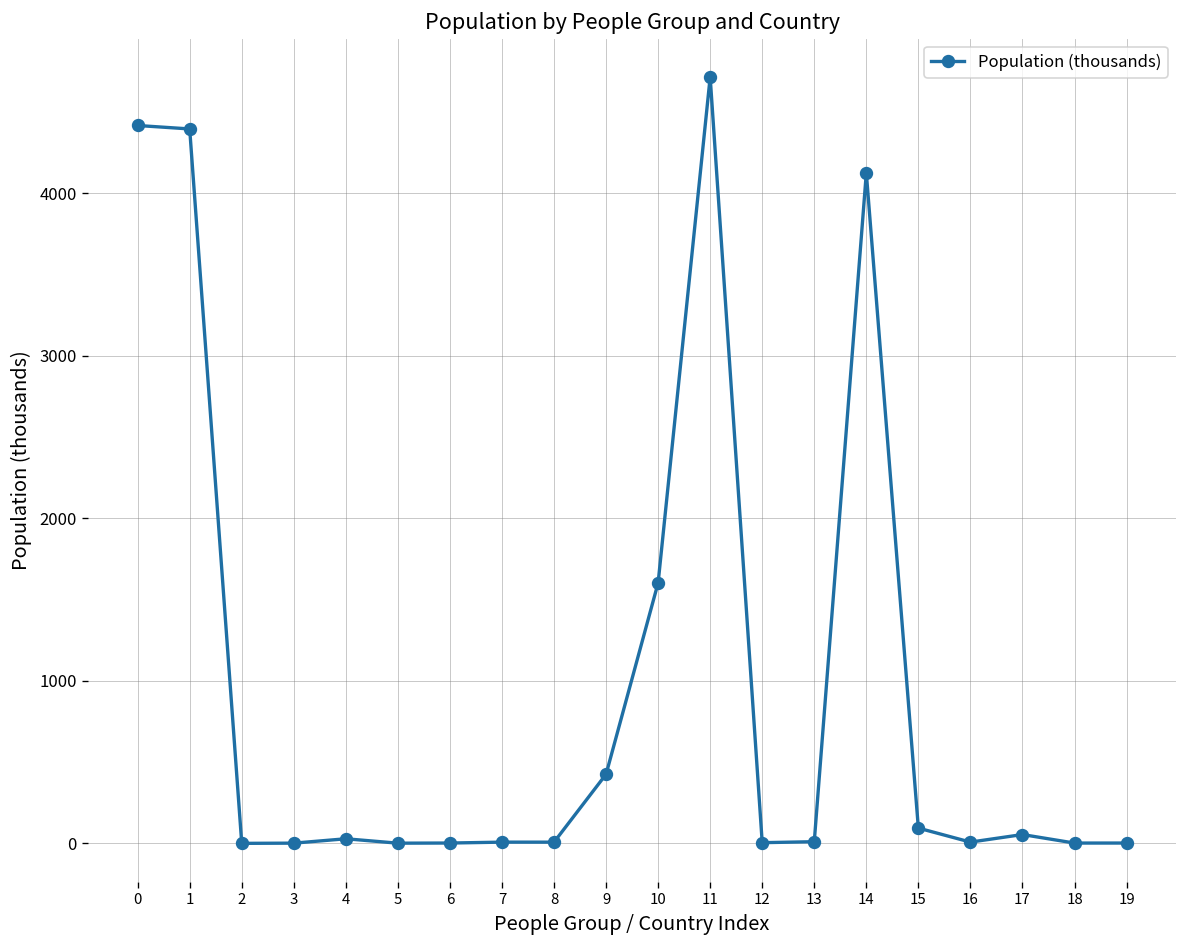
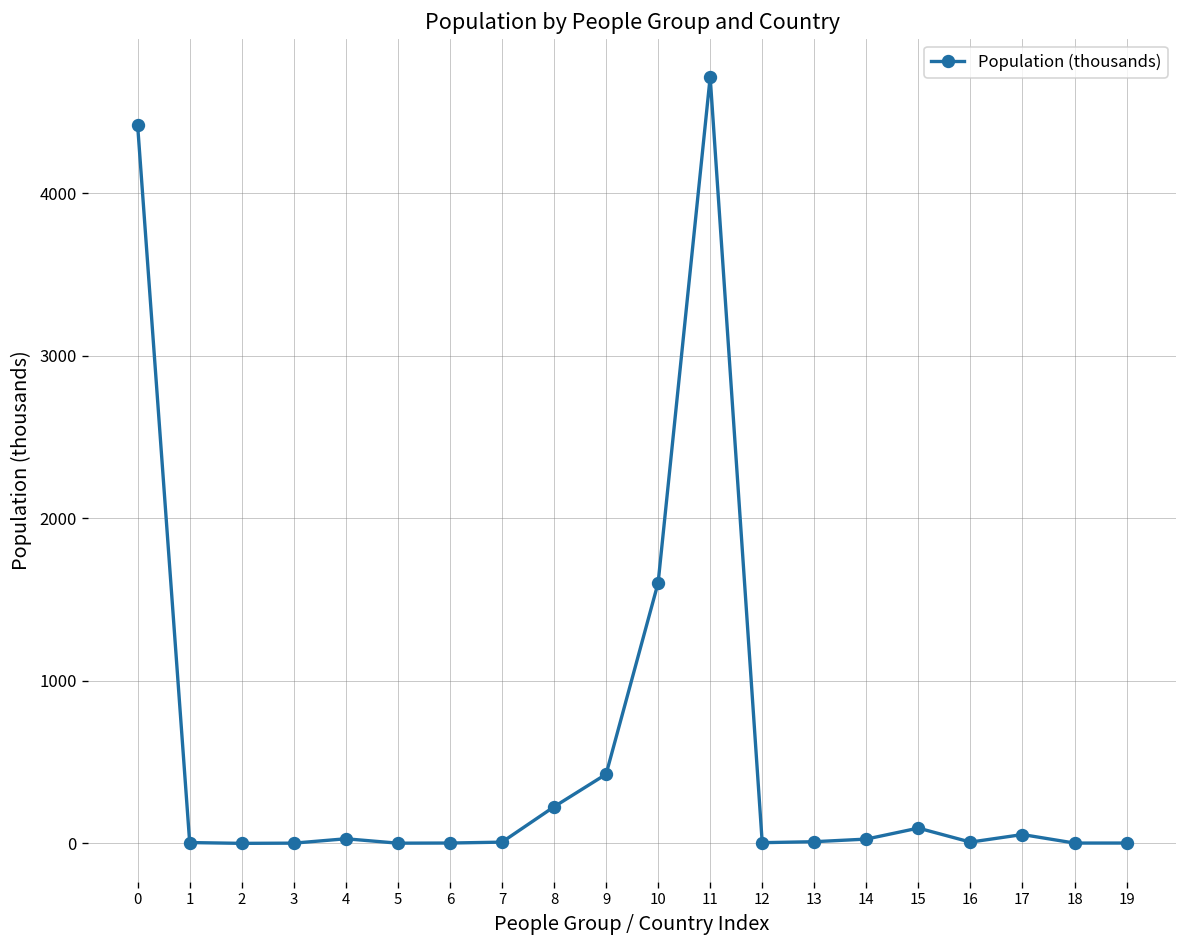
  {
    "0": 4420,
-   "1": 4400,
+   "1": 10,
    "2": 0,
    "3": 0,
    "4": 30,
    "5": 0,
    "6": 0,
    "7": 10,
-   "8": 10,
+   "8": 230,
    "9": 430,
    "10": 1600,
    "11": 4710,
    "12": 10,
    "13": 10,
-   "14": 4120,
+   "14": 30,
    "15": 90,
    "16": 10,
    "17": 60,
    "18": 0,
    "19": 0
  }
